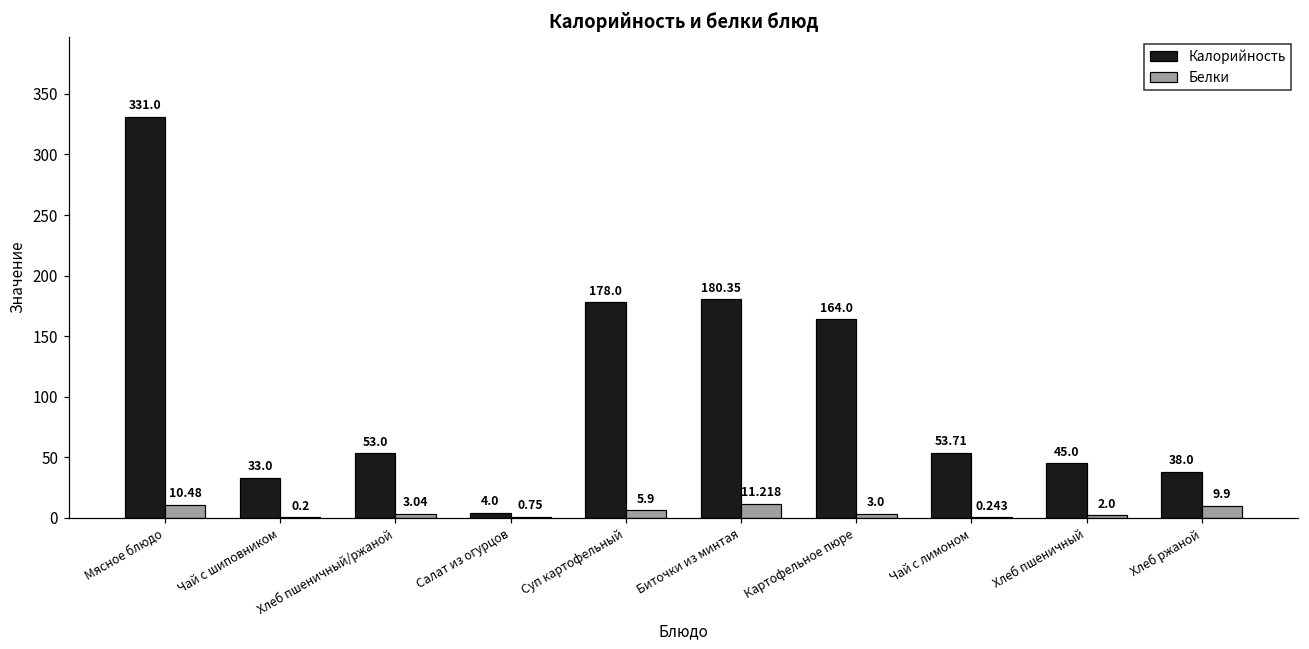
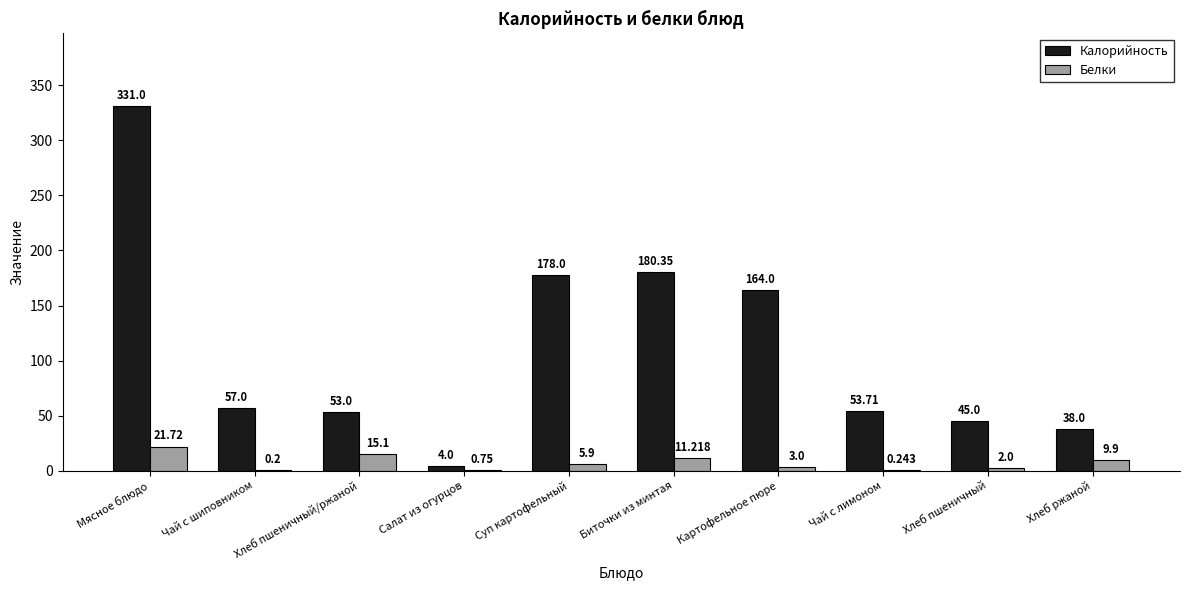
  {
    "Калорийность": {
      "Мясное блюдо": 331.0,
-     "Чай с шиповником": 33.0,
+     "Чай с шиповником": 57.0,
      "Хлеб пшеничный/ржаной": 53.0,
      "Салат из огурцов": 4.0,
      "Суп картофельный": 178.0,
      "Биточки из минтая": 180.35,
      "Картофельное пюре": 164.0,
      "Чай с лимоном": 53.71,
      "Хлеб пшеничный": 45.0,
      "Хлеб ржаной": 38.0
    },
    "Белки": {
-     "Мясное блюдо": 10.48,
+     "Мясное блюдо": 21.72,
      "Чай с шиповником": 0.2,
-     "Хлеб пшеничный/ржаной": 3.04,
+     "Хлеб пшеничный/ржаной": 15.1,
      "Салат из огурцов": 0.75,
      "Суп картофельный": 5.9,
      "Биточки из минтая": 11.218,
      "Картофельное пюре": 3.0,
      "Чай с лимоном": 0.243,
      "Хлеб пшеничный": 2.0,
      "Хлеб ржаной": 9.9
    }
  }
